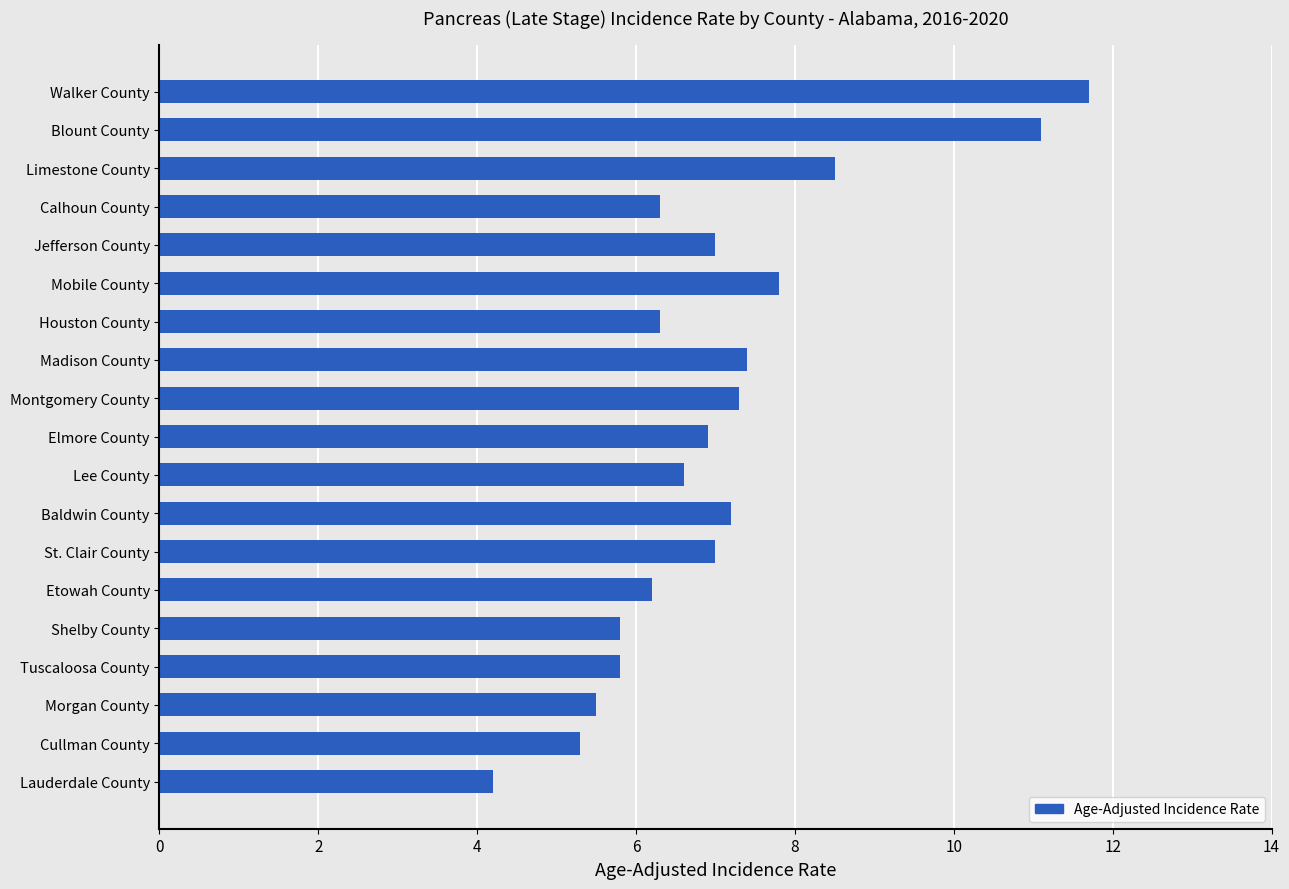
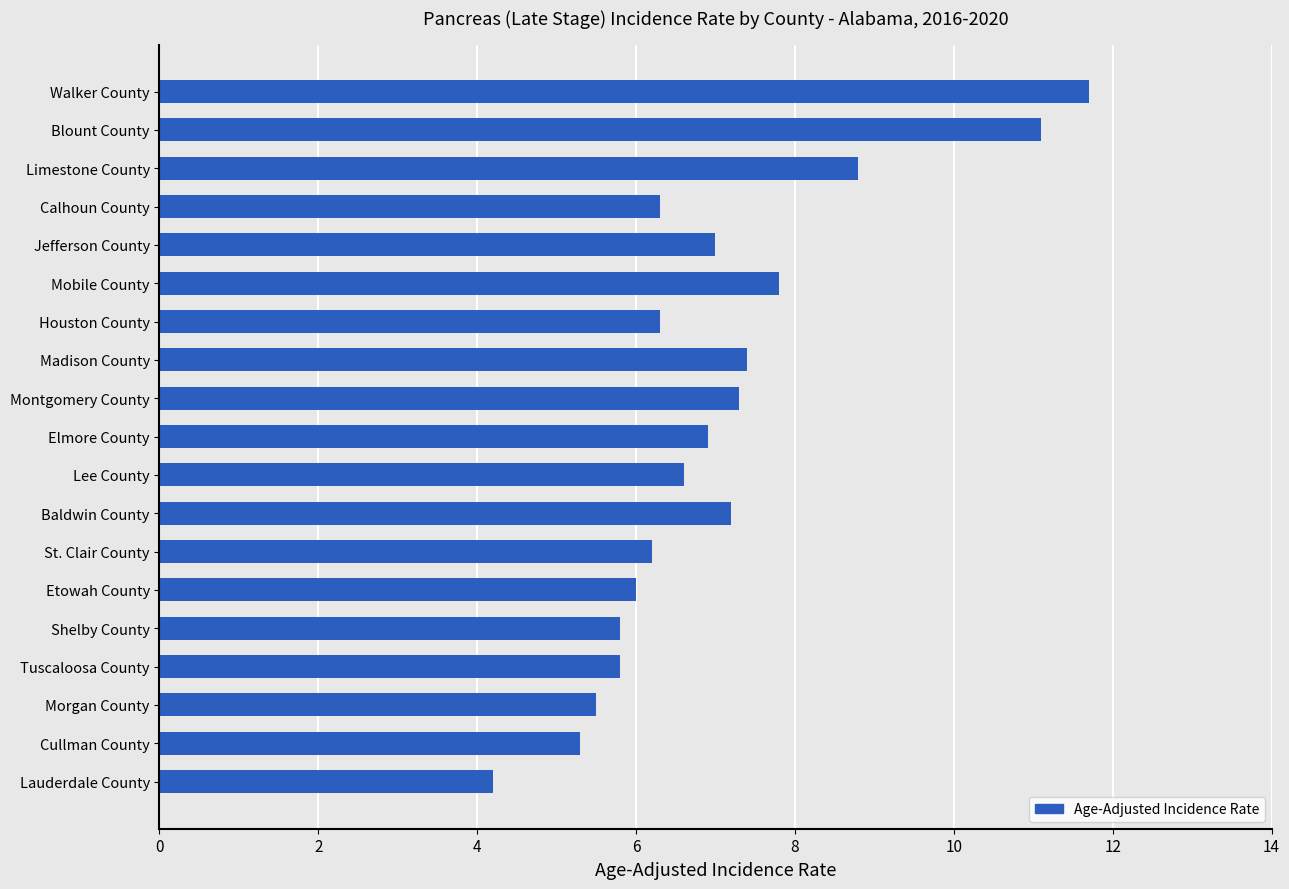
  {
    "Walker County": 11.7,
    "Blount County": 11.1,
-   "Limestone County": 8.5,
+   "Limestone County": 8.8,
    "Calhoun County": 6.3,
    "Jefferson County": 7.0,
    "Mobile County": 7.8,
    "Houston County": 6.3,
    "Madison County": 7.4,
    "Montgomery County": 7.3,
    "Elmore County": 6.9,
    "Lee County": 6.6,
    "Baldwin County": 7.2,
-   "St. Clair County": 7.0,
-   "Etowah County": 6.2,
+   "St. Clair County": 6.2,
+   "Etowah County": 6.0,
    "Shelby County": 5.8,
    "Tuscaloosa County": 5.8,
    "Morgan County": 5.5,
    "Cullman County": 5.3,
    "Lauderdale County": 4.2
  }
